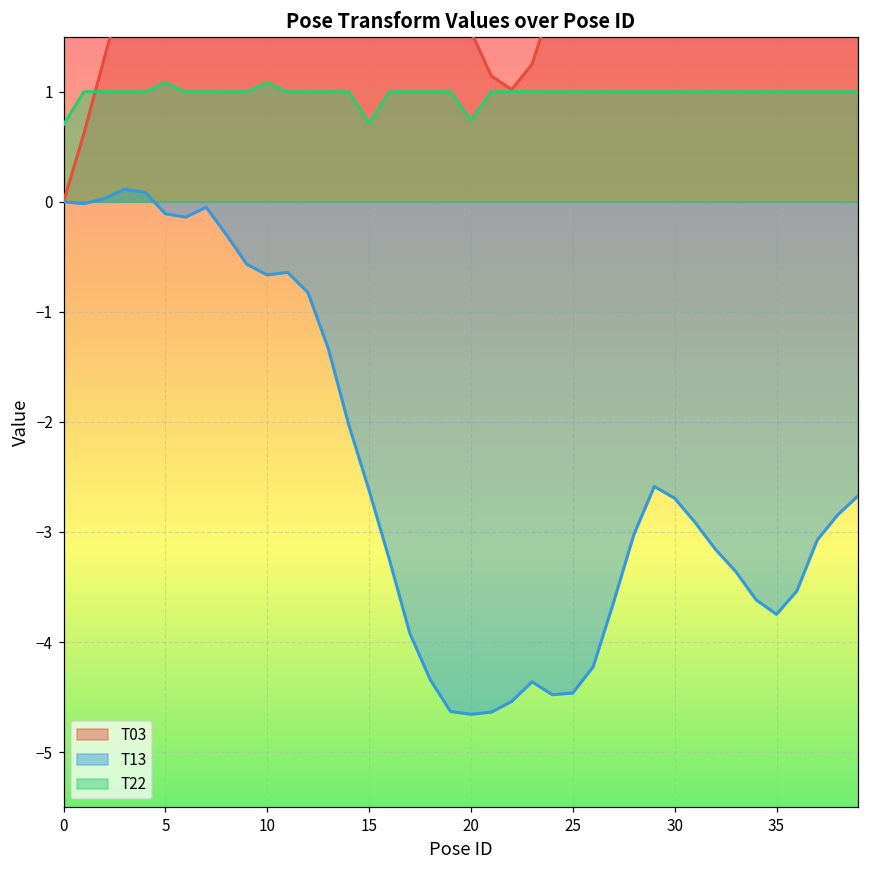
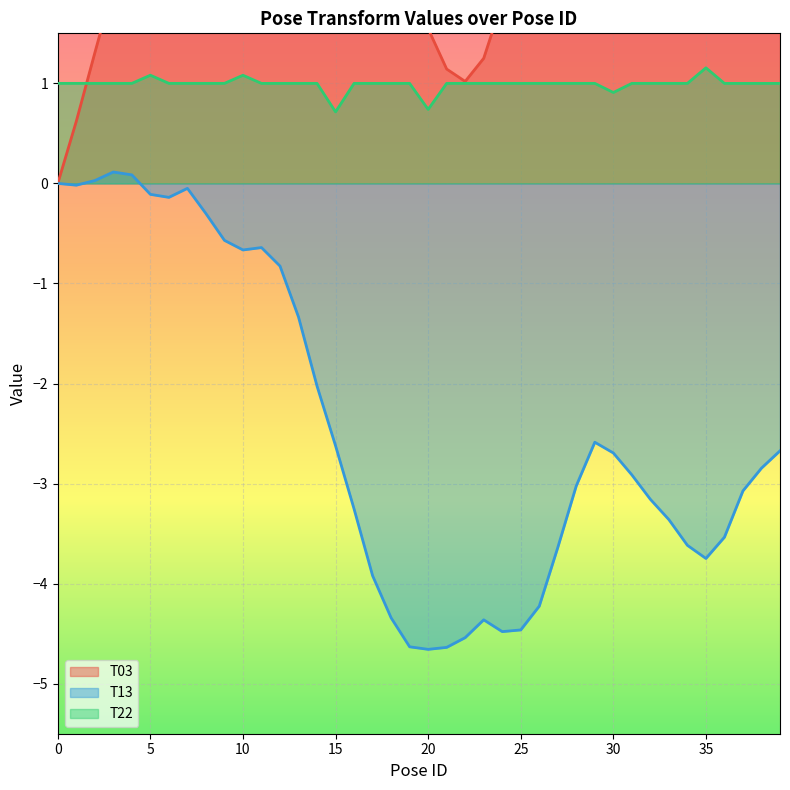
  {
    "T22": {
-     "0": 0.7,
+     "0": 1.0,
      "5": 1.08,
      "10": 1.08,
      "15": 0.72,
      "20": 0.74,
      "25": 1.00,
-     "30": 1.00,
-     "35": 1.00
+     "30": 0.91,
+     "35": 1.16
    }
  }
